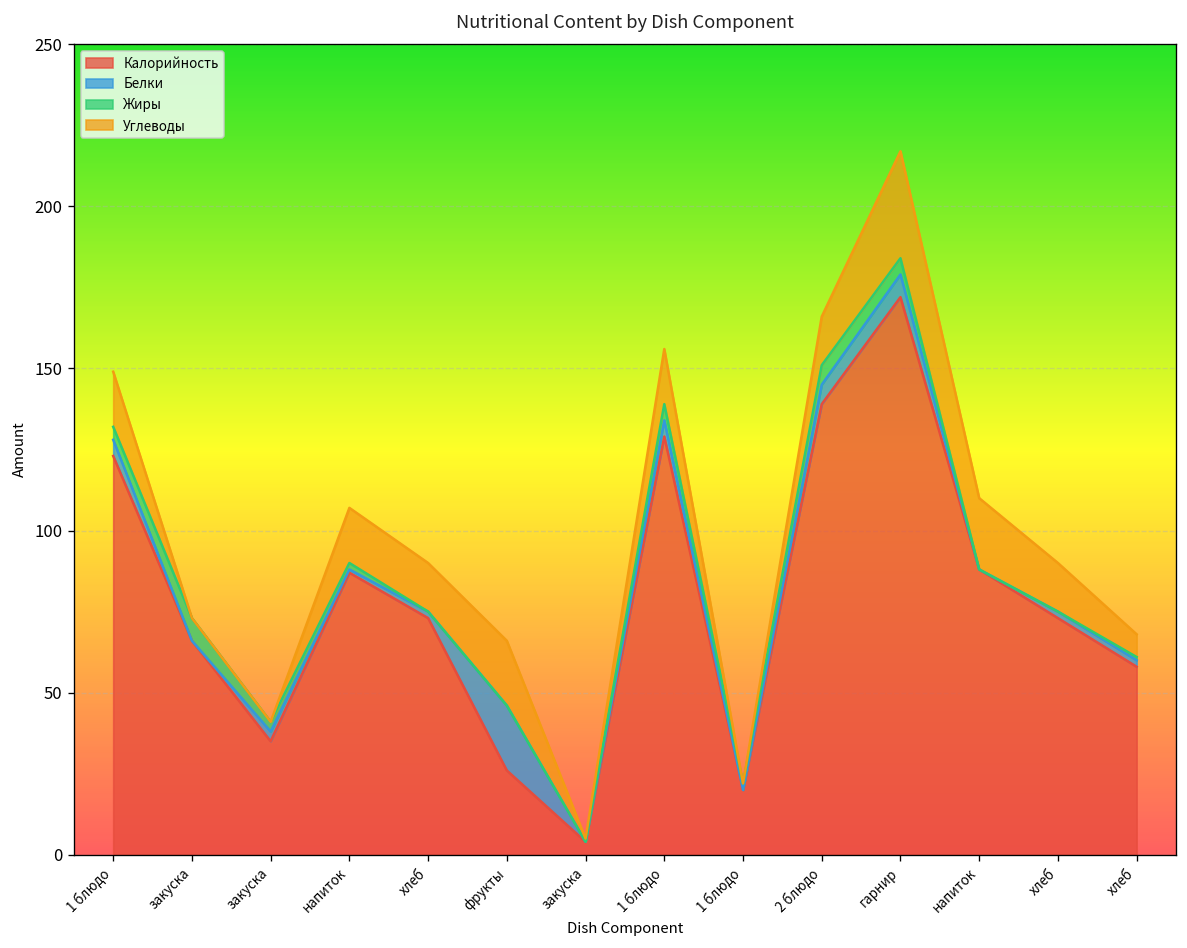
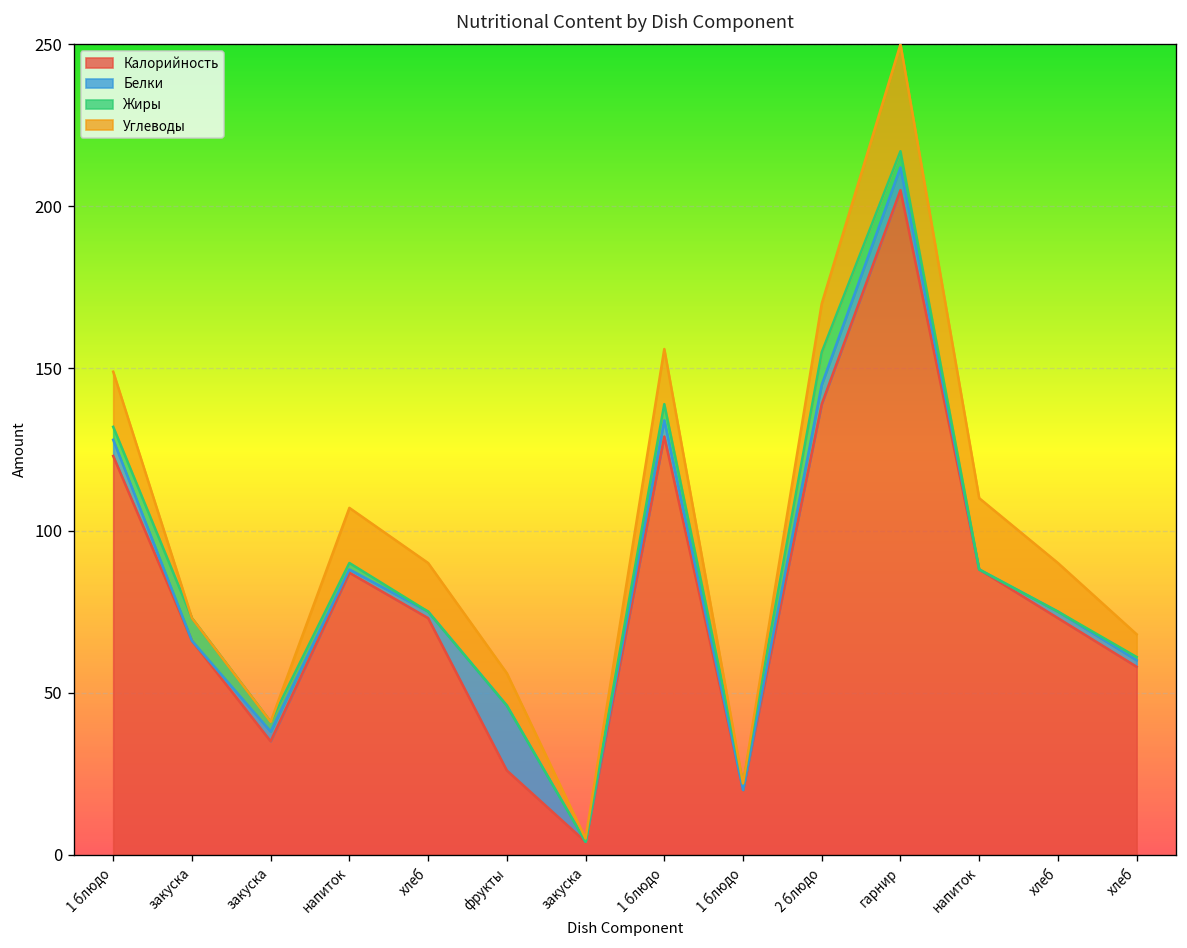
  {
    "Калорийность": {
      "фрукты": 26,
      "2 блюдо": 139,
-     "гарнир": 172
+     "гарнир": 205
    },
    "Белки": {
      "2 блюдо": 6,
      "гарнир": 7
    },
    "Жиры": {
-     "2 блюдо": 6,
+     "2 блюдо": 10,
      "гарнир": 5
    },
    "Углеводы": {
-     "фрукты": 20,
+     "фрукты": 10,
      "2 блюдо": 15,
      "гарнир": 33
    }
  }
